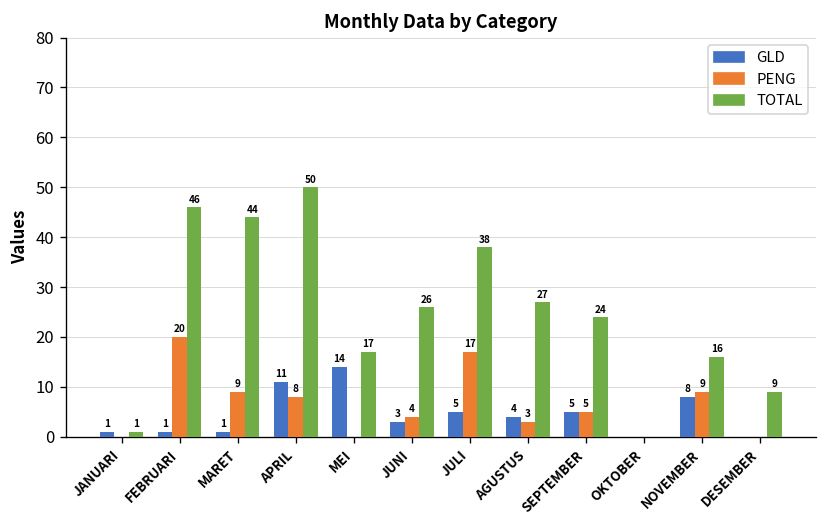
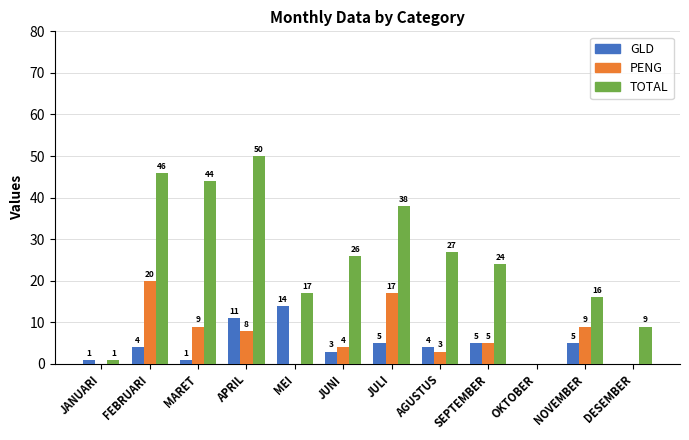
  {
    "GLD": {
      "JANUARI": 1,
-     "FEBRUARI": 1,
+     "FEBRUARI": 4,
      "MARET": 1,
      "APRIL": 11,
      "MEI": 14,
      "JUNI": 3,
      "JULI": 5,
      "AGUSTUS": 4,
      "SEPTEMBER": 5,
-     "NOVEMBER": 8
+     "NOVEMBER": 5
    },
    "PENG": {
      "FEBRUARI": 20,
      "MARET": 9,
      "APRIL": 8,
      "JUNI": 4,
      "JULI": 17,
      "AGUSTUS": 3,
      "SEPTEMBER": 5,
      "NOVEMBER": 9
    },
    "TOTAL": {
      "JANUARI": 1,
      "FEBRUARI": 46,
      "MARET": 44,
      "APRIL": 50,
      "MEI": 17,
      "JUNI": 26,
      "JULI": 38,
      "AGUSTUS": 27,
      "SEPTEMBER": 24,
      "NOVEMBER": 16,
      "DESEMBER": 9
    }
  }
